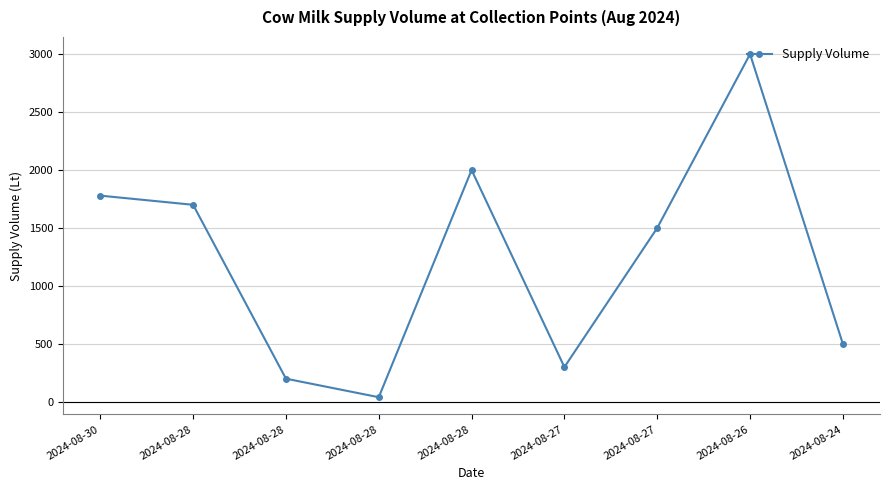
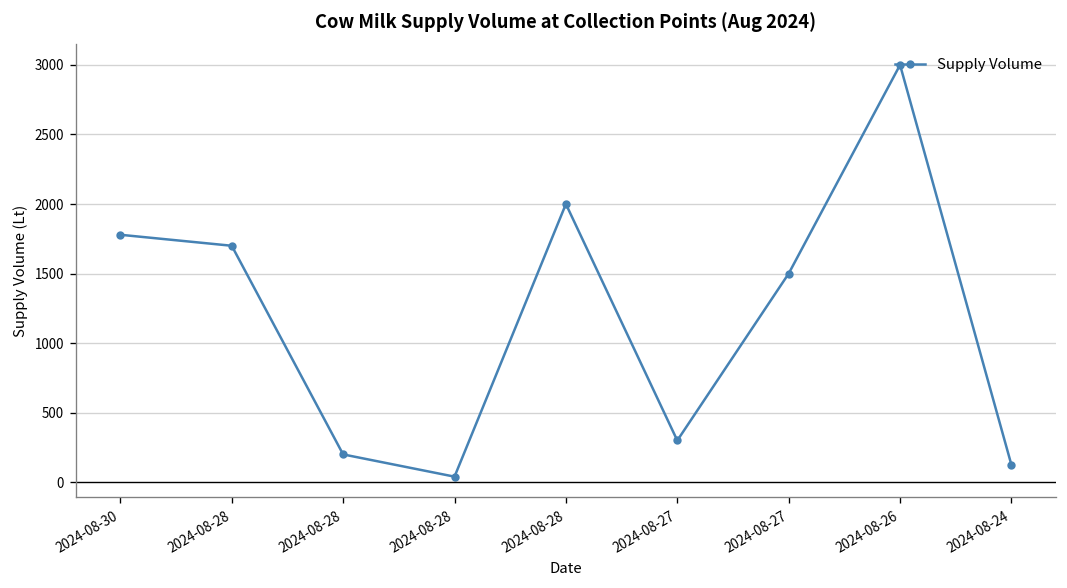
  {
    "2024-08-30": 1780,
    "2024-08-26": 3000,
-   "2024-08-24": 500
+   "2024-08-24": 120
  }
